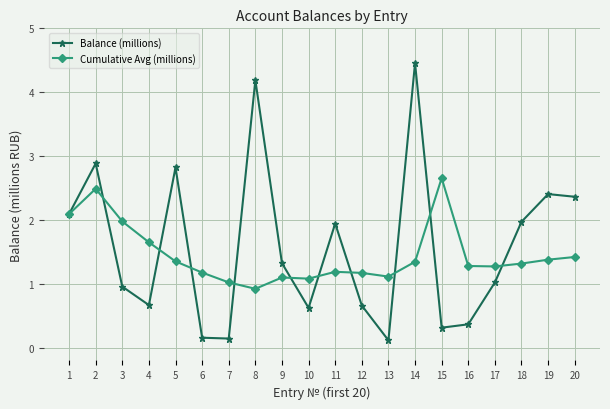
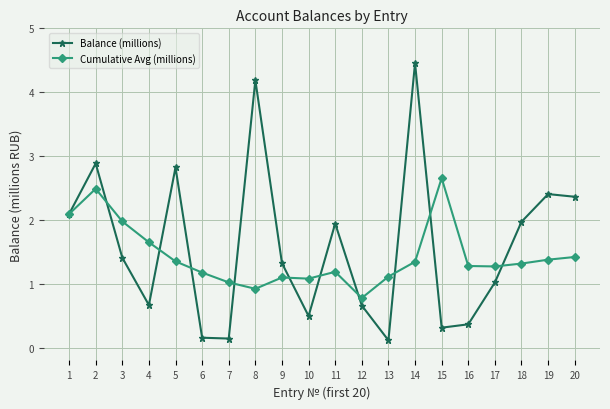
  {
    "Balance (millions)": {
      "2": 2.9,
-     "3": 1.0,
+     "3": 1.4,
      "4": 0.7,
      "5": 2.8,
      "6": 0.2,
      "7": 0.1,
      "8": 4.2,
      "9": 1.3,
-     "10": 0.6,
+     "10": 0.5,
      "11": 1.9,
      "12": 0.7,
      "13": 0.1,
      "14": 4.5,
      "15": 0.3,
      "16": 0.4,
      "17": 1.0,
      "18": 2.0,
      "19": 2.4,
      "20": 2.4
    },
    "Cumulative Avg (millions)": {
      "2": 2.5,
      "3": 2.0,
      "4": 1.7,
      "5": 1.4,
      "6": 1.2,
      "7": 1.0,
      "8": 0.9,
      "9": 1.1,
      "10": 1.1,
      "11": 1.2,
-     "12": 1.2,
+     "12": 0.8,
      "13": 1.1,
      "14": 1.3,
      "15": 2.7,
      "16": 1.3,
      "17": 1.3,
      "18": 1.3,
      "19": 1.4,
      "20": 1.4
    }
  }
